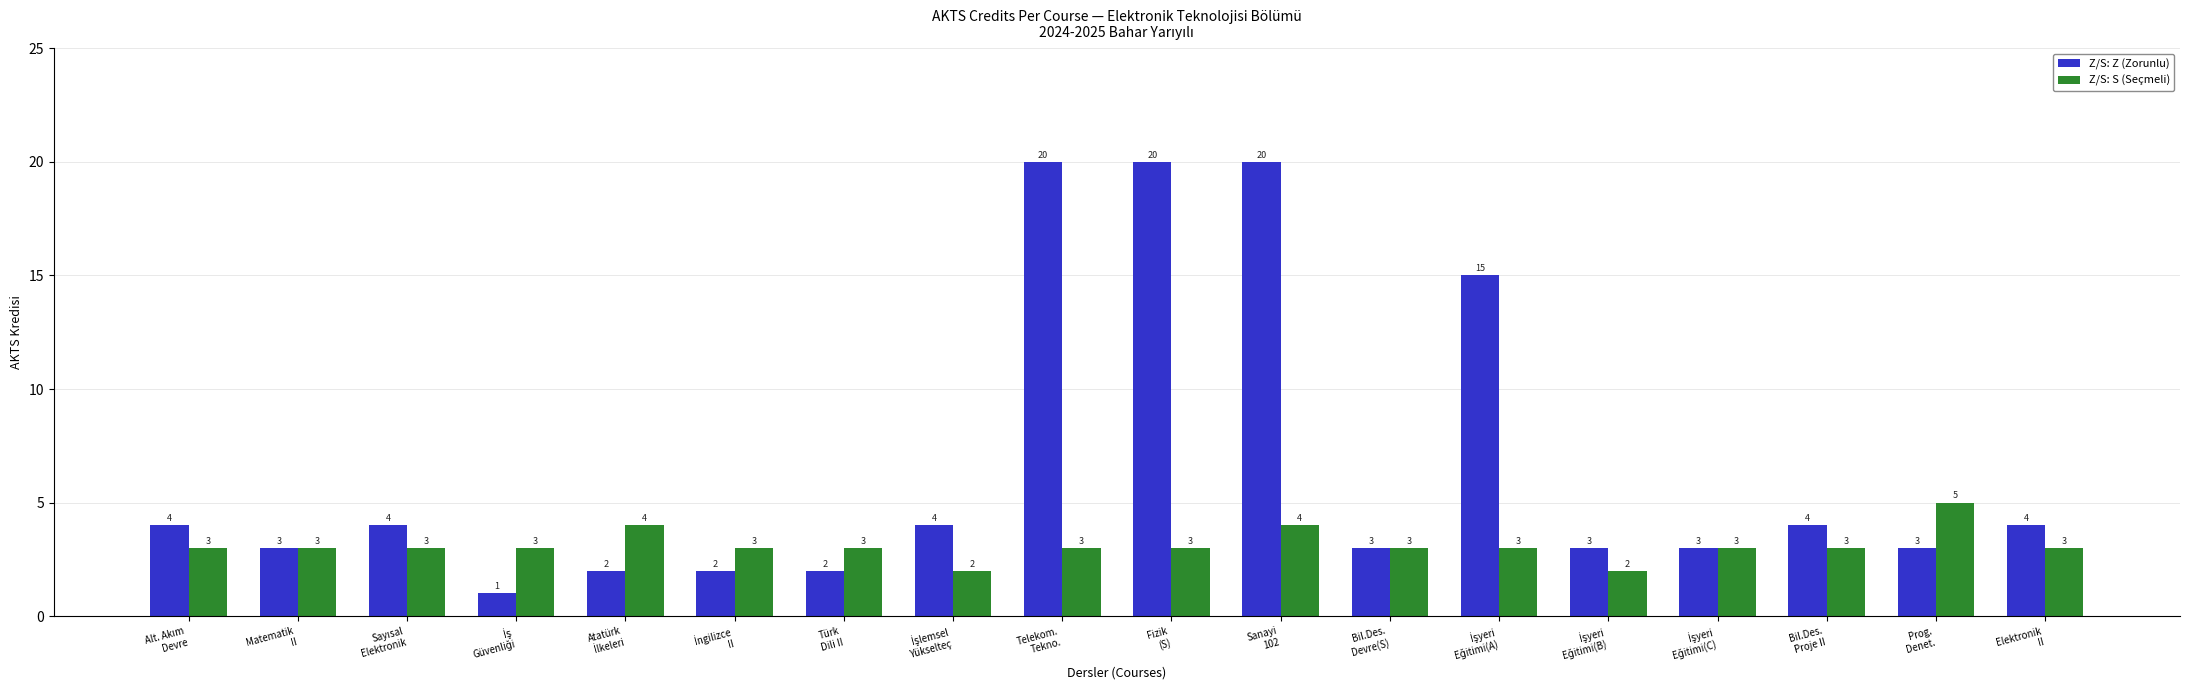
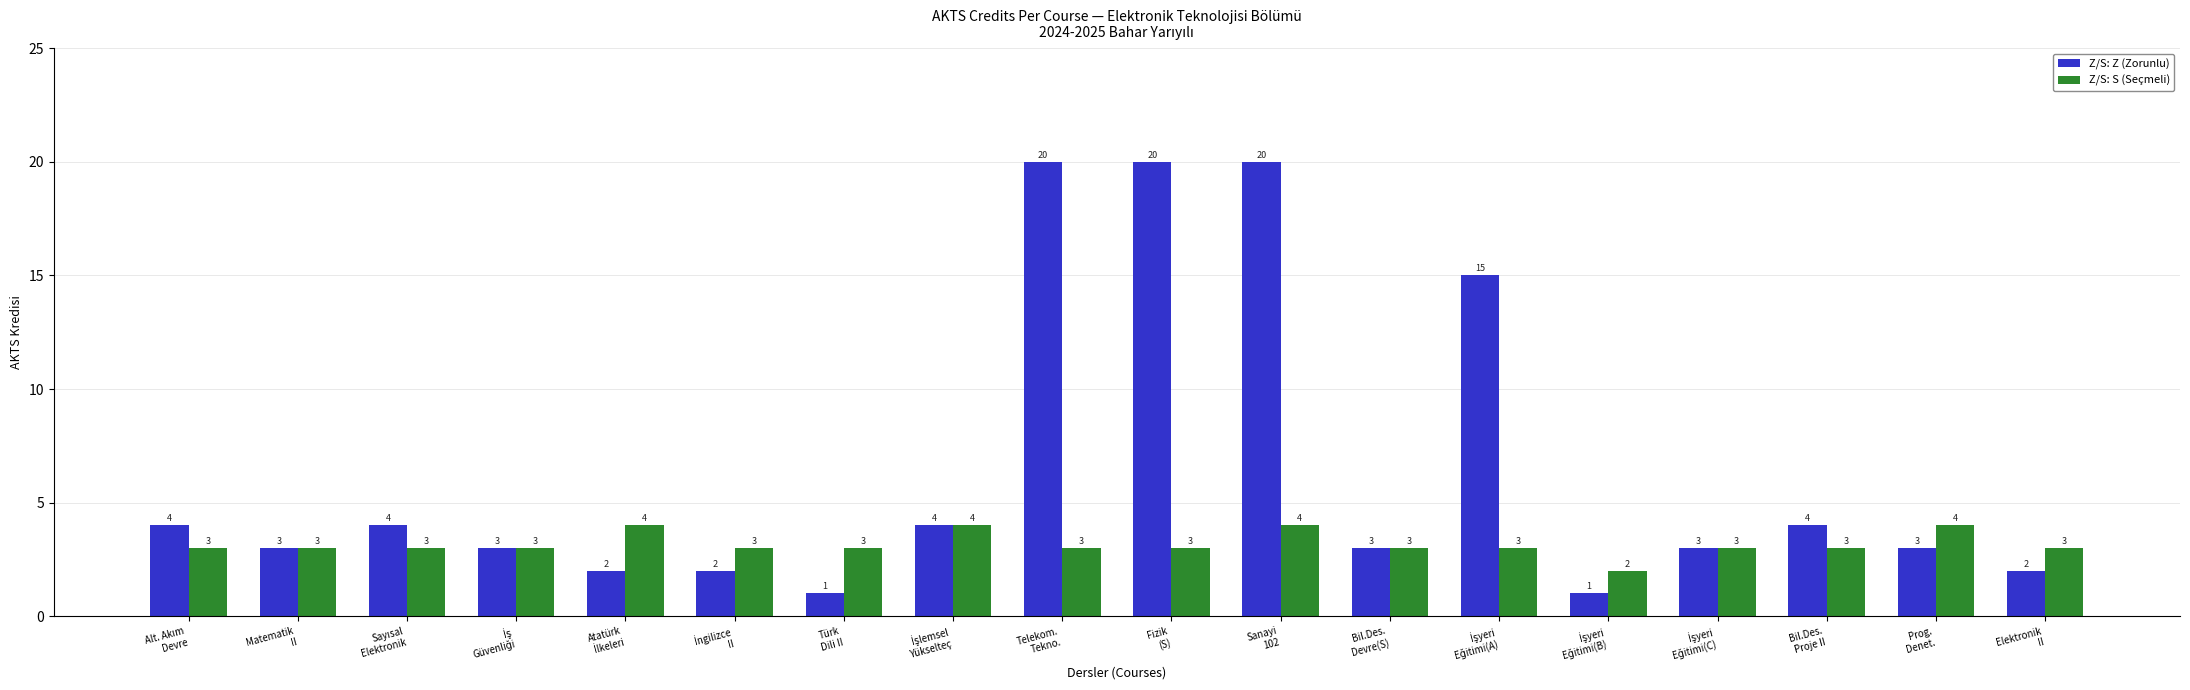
  {
    "Z/S: Z (Zorunlu)": {
      "Alt. Akım Devre": 4,
      "Matematik II": 3,
      "Sayısal Elektronik": 4,
-     "İş Güvenliği": 1,
+     "İş Güvenliği": 3,
      "Atatürk İlkeleri": 2,
      "İngilizce II": 2,
-     "Türk Dili II": 2,
+     "Türk Dili II": 1,
      "İşlemsel Yükselteç": 4,
      "Telekom. Tekno.": 20,
      "Fizik (S)": 20,
      "Sanayi 102": 20,
      "Bil.Des. Devre(S)": 3,
      "İşyeri Eğitimi(A)": 15,
-     "İşyeri Eğitimi(B)": 3,
+     "İşyeri Eğitimi(B)": 1,
      "İşyeri Eğitimi(C)": 3,
      "Bil.Des. Proje II": 4,
      "Prog. Denet.": 3,
-     "Elektronik II": 4
+     "Elektronik II": 2
    },
    "Z/S: S (Seçmeli)": {
      "Alt. Akım Devre": 3,
      "Matematik II": 3,
      "Sayısal Elektronik": 3,
      "İş Güvenliği": 3,
      "Atatürk İlkeleri": 4,
      "İngilizce II": 3,
      "Türk Dili II": 3,
-     "İşlemsel Yükselteç": 2,
+     "İşlemsel Yükselteç": 4,
      "Telekom. Tekno.": 3,
      "Fizik (S)": 3,
      "Sanayi 102": 4,
      "Bil.Des. Devre(S)": 3,
      "İşyeri Eğitimi(A)": 3,
      "İşyeri Eğitimi(B)": 2,
      "İşyeri Eğitimi(C)": 3,
      "Bil.Des. Proje II": 3,
-     "Prog. Denet.": 5,
+     "Prog. Denet.": 4,
      "Elektronik II": 3
    }
  }
